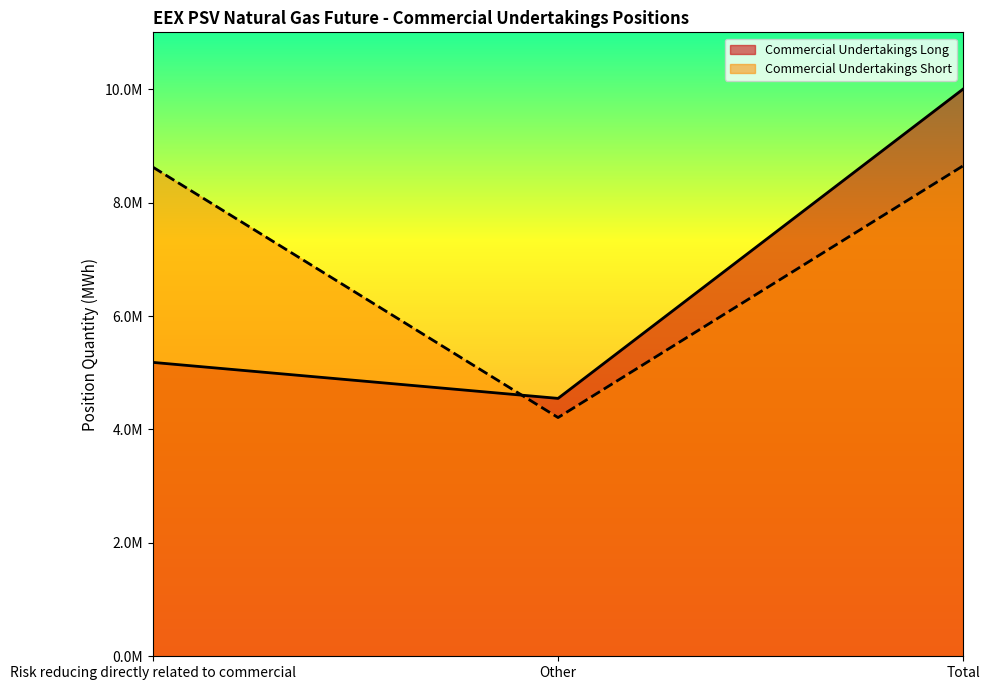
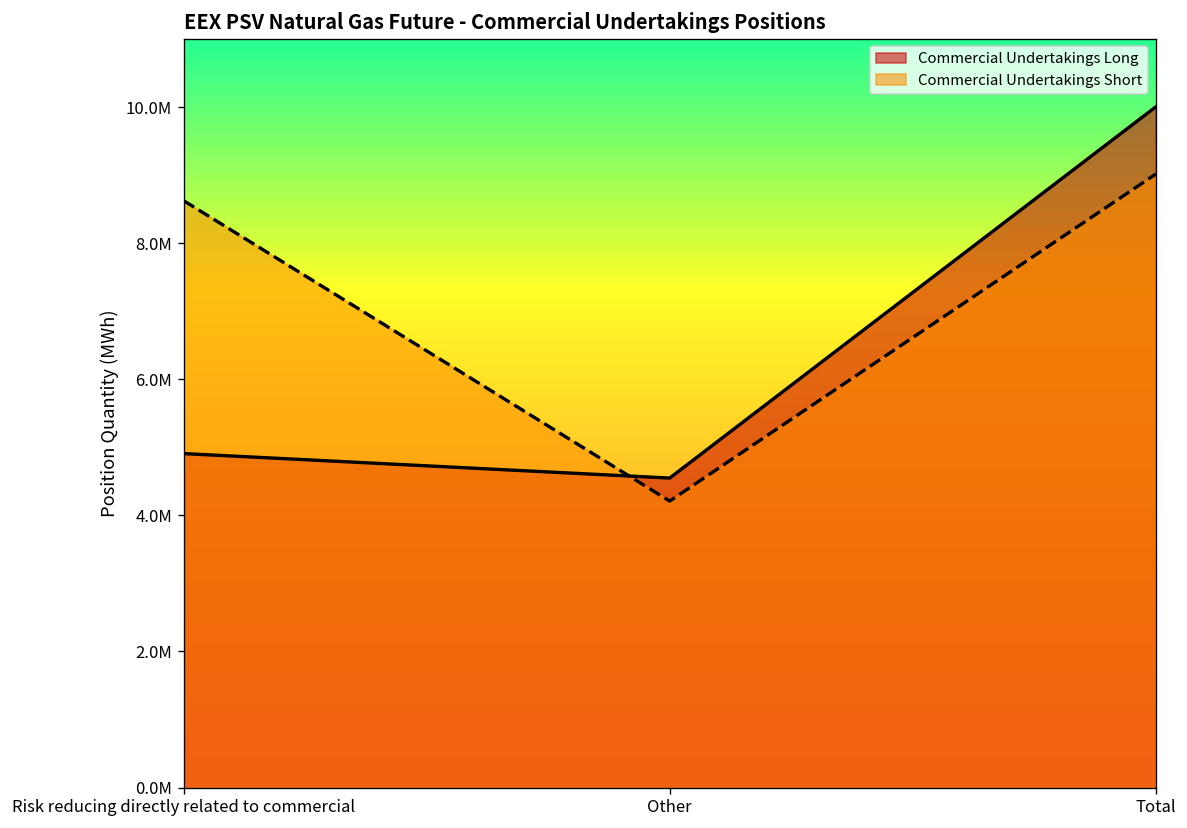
  {
    "Commercial Undertakings Long": {
-     "Risk reducing directly related to commercial": 5200000,
+     "Risk reducing directly related to commercial": 4900000,
      "Other": 4500000,
      "Total": 10000000
    },
    "Commercial Undertakings Short": {
      "Risk reducing directly related to commercial": 8600000,
      "Other": 4200000,
-     "Total": 8700000
+     "Total": 9000000
    }
  }
